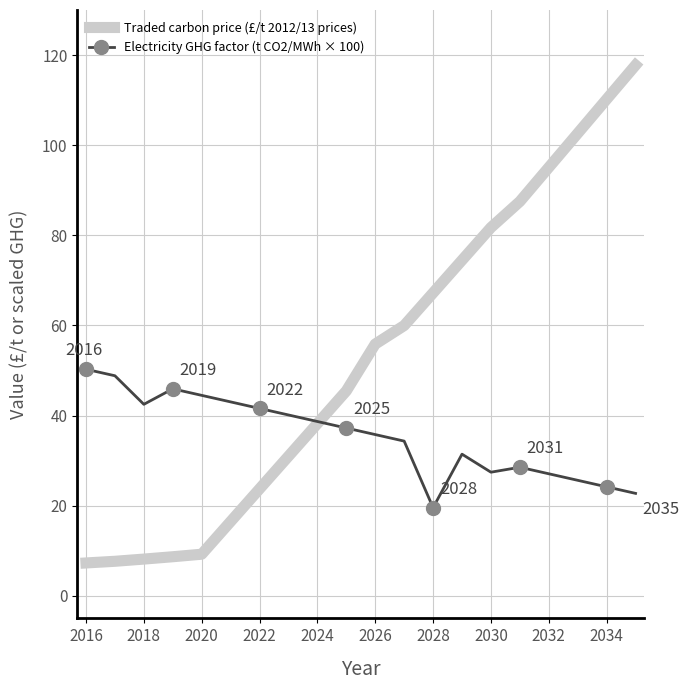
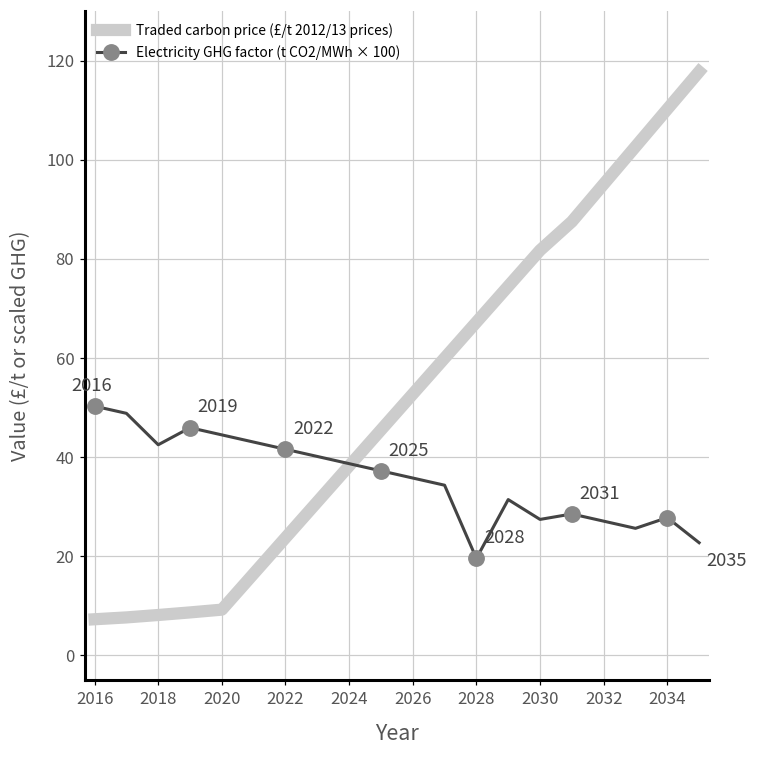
  {
    "Traded carbon price (£/t 2012/13 prices)": {
      "2016": 7,
      "2018": 8,
      "2020": 9,
      "2022": 24,
-     "2026": 56,
+     "2026": 53,
      "2028": 67,
      "2030": 82,
      "2032": 95,
      "2034": 110
    },
    "Electricity GHG factor (t CO2/MWh × 100)": {
      "2018": 43,
      "2020": 44,
      "2026": 36,
      "2030": 27,
      "2032": 27,
-     "2034": 24
+     "2034": 28
    }
  }
